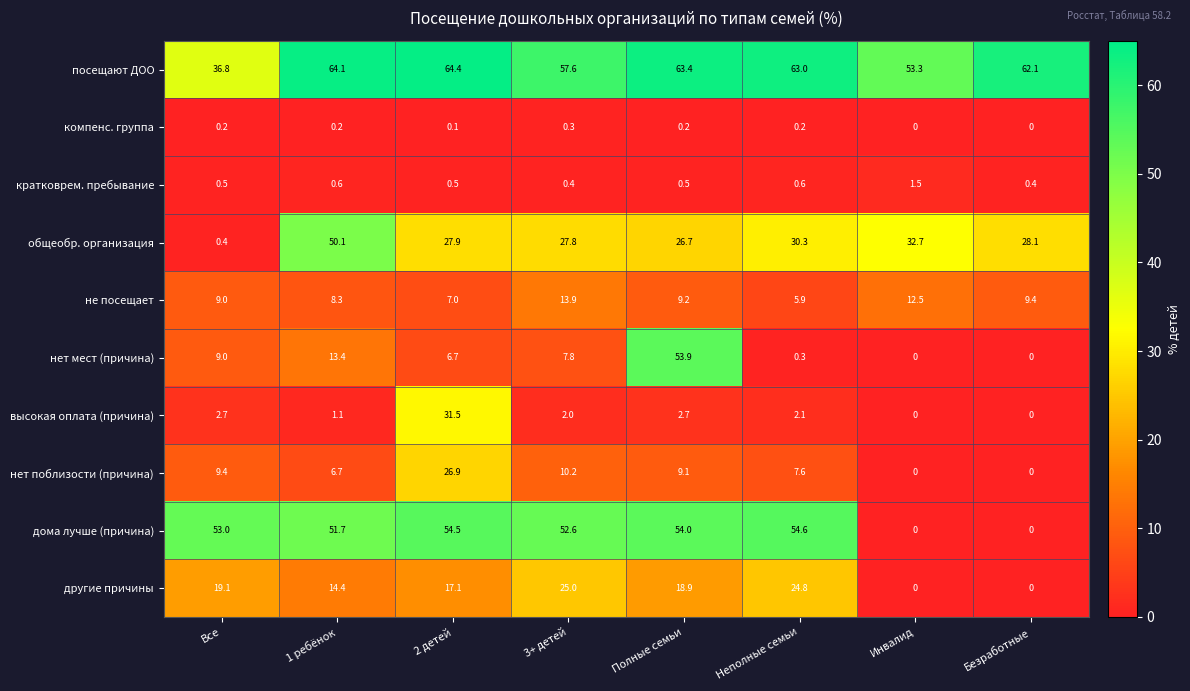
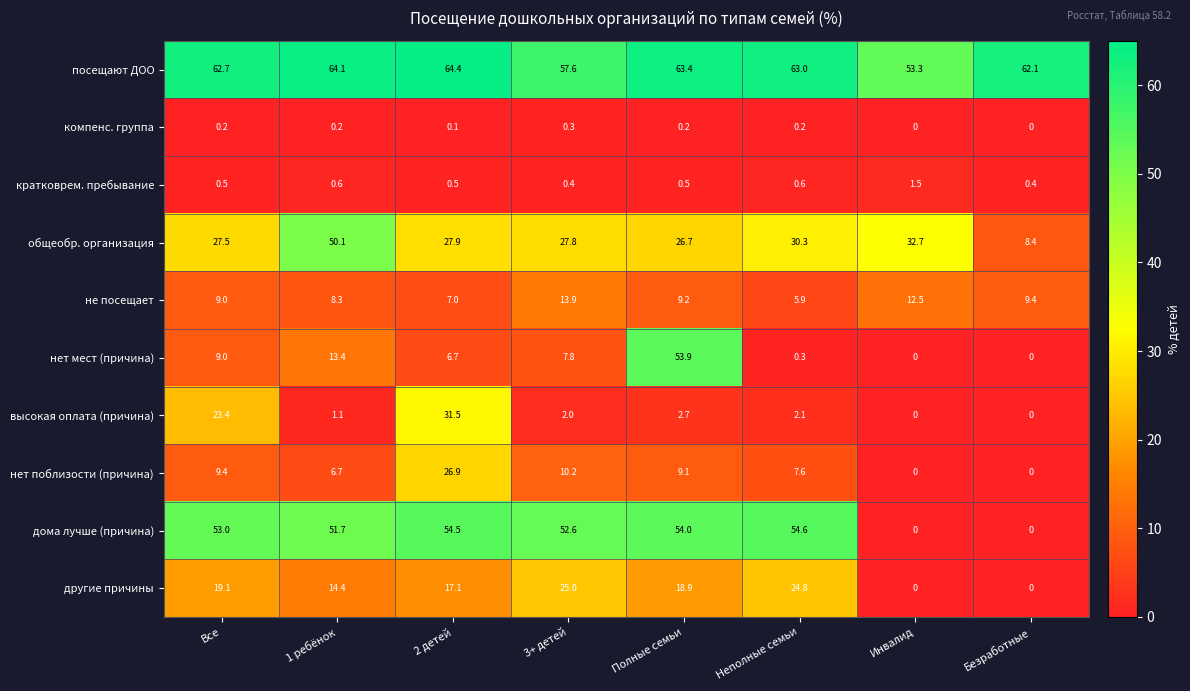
  {
    "посещают ДОО": {
-     "Все": 36.8,
+     "Все": 62.7,
      "1 ребёнок": 64.1,
      "2 детей": 64.4,
      "3+ детей": 57.6,
      "Полные семьи": 63.4,
      "Неполные семьи": 63.0,
      "Инвалид": 53.3,
      "Безработные": 62.1
    },
    "компенс. группа": {
      "Все": 0.2,
      "1 ребёнок": 0.2,
      "2 детей": 0.1,
      "3+ детей": 0.3,
      "Полные семьи": 0.2,
      "Неполные семьи": 0.2,
      "Инвалид": 0,
      "Безработные": 0
    },
    "кратковрем. пребывание": {
      "Все": 0.5,
      "1 ребёнок": 0.6,
      "2 детей": 0.5,
      "3+ детей": 0.4,
      "Полные семьи": 0.5,
      "Неполные семьи": 0.6,
      "Инвалид": 1.5,
      "Безработные": 0.4
    },
    "общеобр. организация": {
-     "Все": 0.4,
+     "Все": 27.5,
      "1 ребёнок": 50.1,
      "2 детей": 27.9,
      "3+ детей": 27.8,
      "Полные семьи": 26.7,
      "Неполные семьи": 30.3,
      "Инвалид": 32.7,
-     "Безработные": 28.1
+     "Безработные": 8.4
    },
    "не посещает": {
      "Все": 9.0,
      "1 ребёнок": 8.3,
      "2 детей": 7.0,
      "3+ детей": 13.9,
      "Полные семьи": 9.2,
      "Неполные семьи": 5.9,
      "Инвалид": 12.5,
      "Безработные": 9.4
    },
    "нет мест (причина)": {
      "Все": 9.0,
      "1 ребёнок": 13.4,
      "2 детей": 6.7,
      "3+ детей": 7.8,
      "Полные семьи": 53.9,
      "Неполные семьи": 0.3,
      "Инвалид": 0,
      "Безработные": 0
    },
    "высокая оплата (причина)": {
-     "Все": 2.7,
+     "Все": 23.4,
      "1 ребёнок": 1.1,
      "2 детей": 31.5,
      "3+ детей": 2.0,
      "Полные семьи": 2.7,
      "Неполные семьи": 2.1,
      "Инвалид": 0,
      "Безработные": 0
    },
    "нет поблизости (причина)": {
      "Все": 9.4,
      "1 ребёнок": 6.7,
      "2 детей": 26.9,
      "3+ детей": 10.2,
      "Полные семьи": 9.1,
      "Неполные семьи": 7.6,
      "Инвалид": 0,
      "Безработные": 0
    },
    "дома лучше (причина)": {
      "Все": 53.0,
      "1 ребёнок": 51.7,
      "2 детей": 54.5,
      "3+ детей": 52.6,
      "Полные семьи": 54.0,
      "Неполные семьи": 54.6,
      "Инвалид": 0,
      "Безработные": 0
    },
    "другие причины": {
      "Все": 19.1,
      "1 ребёнок": 14.4,
      "2 детей": 17.1,
      "3+ детей": 25.0,
      "Полные семьи": 18.9,
      "Неполные семьи": 24.8,
      "Инвалид": 0,
      "Безработные": 0
    }
  }
